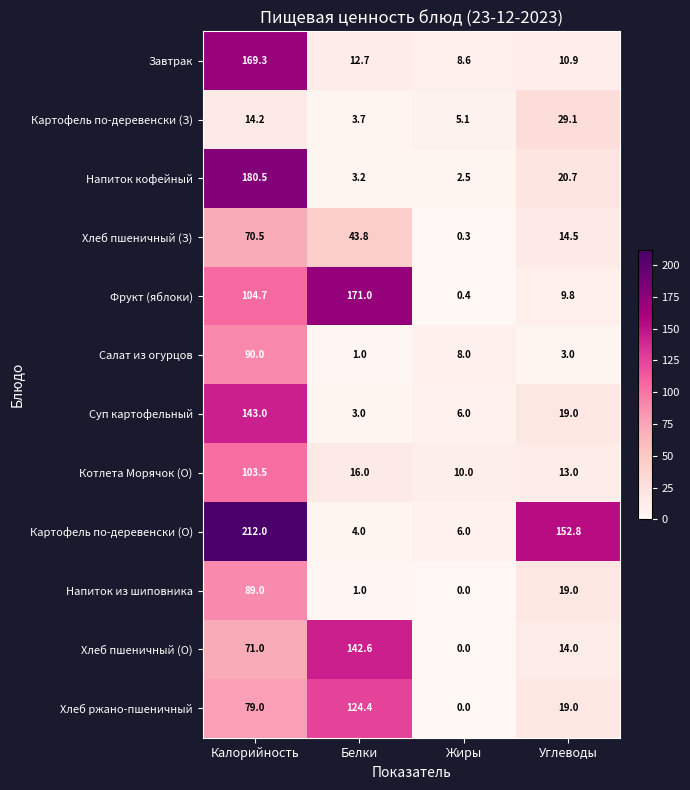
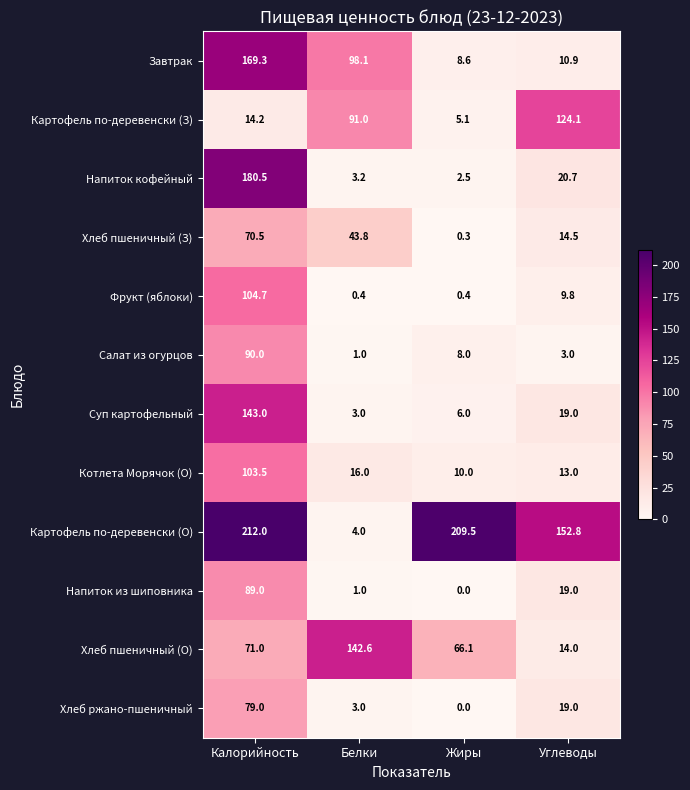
  {
    "Завтрак": {
      "Калорийность": 169.3,
-     "Белки": 12.7,
+     "Белки": 98.1,
      "Жиры": 8.6,
      "Углеводы": 10.9
    },
    "Картофель по-деревенски (З)": {
      "Калорийность": 14.2,
-     "Белки": 3.7,
+     "Белки": 91.0,
      "Жиры": 5.1,
-     "Углеводы": 29.1
+     "Углеводы": 124.1
    },
    "Напиток кофейный": {
      "Калорийность": 180.5,
      "Белки": 3.2,
      "Жиры": 2.5,
      "Углеводы": 20.7
    },
    "Хлеб пшеничный (З)": {
      "Калорийность": 70.5,
      "Белки": 43.8,
      "Жиры": 0.3,
      "Углеводы": 14.5
    },
    "Фрукт (яблоки)": {
      "Калорийность": 104.7,
-     "Белки": 171.0,
+     "Белки": 0.4,
      "Жиры": 0.4,
      "Углеводы": 9.8
    },
    "Салат из огурцов": {
      "Калорийность": 90.0,
      "Белки": 1.0,
      "Жиры": 8.0,
      "Углеводы": 3.0
    },
    "Суп картофельный": {
      "Калорийность": 143.0,
      "Белки": 3.0,
      "Жиры": 6.0,
      "Углеводы": 19.0
    },
    "Котлета Морячок (О)": {
      "Калорийность": 103.5,
      "Белки": 16.0,
      "Жиры": 10.0,
      "Углеводы": 13.0
    },
    "Картофель по-деревенски (О)": {
      "Калорийность": 212.0,
      "Белки": 4.0,
-     "Жиры": 6.0,
+     "Жиры": 209.5,
      "Углеводы": 152.8
    },
    "Напиток из шиповника": {
      "Калорийность": 89.0,
      "Белки": 1.0,
      "Жиры": 0.0,
      "Углеводы": 19.0
    },
    "Хлеб пшеничный (О)": {
      "Калорийность": 71.0,
      "Белки": 142.6,
-     "Жиры": 0.0,
+     "Жиры": 66.1,
      "Углеводы": 14.0
    },
    "Хлеб ржано-пшеничный": {
      "Калорийность": 79.0,
-     "Белки": 124.4,
+     "Белки": 3.0,
      "Жиры": 0.0,
      "Углеводы": 19.0
    }
  }
